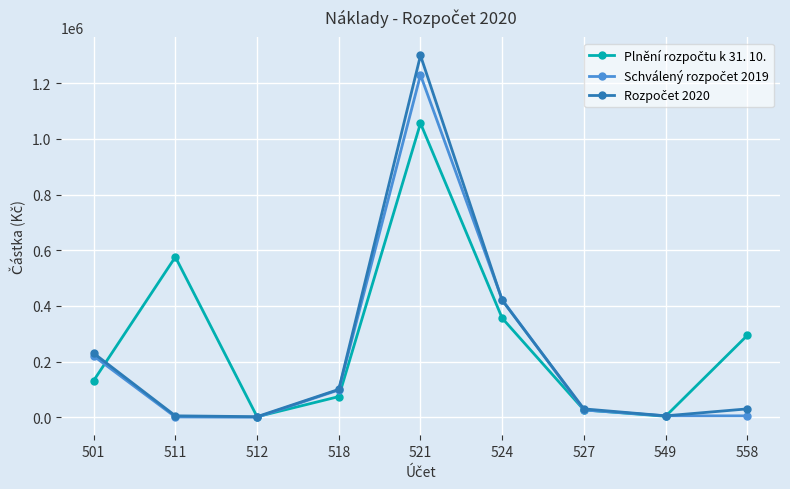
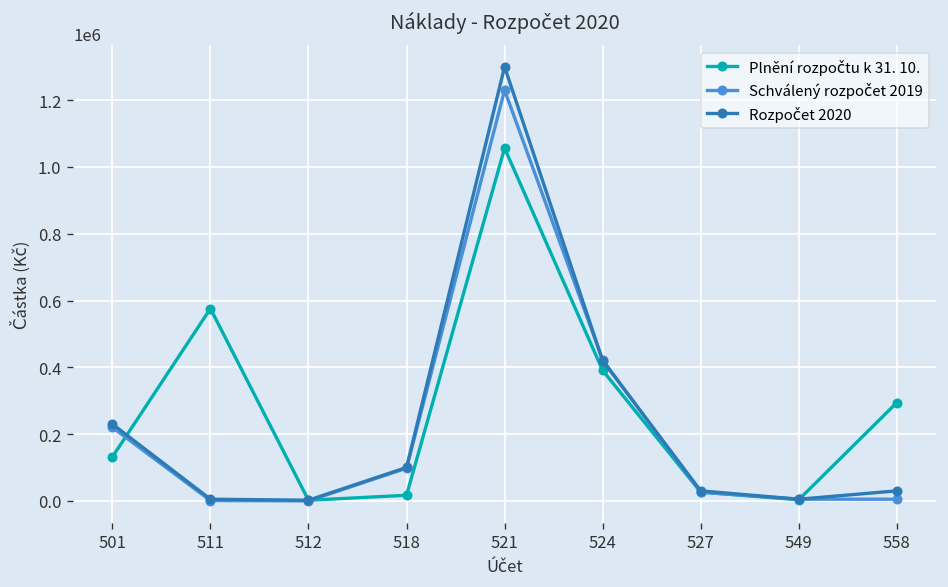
  {
    "Plnění rozpočtu k 31. 10.": {
      "501": 130000,
      "511": 580000,
-     "518": 70000,
+     "518": 20000,
      "521": 1060000,
-     "524": 360000,
+     "524": 390000,
      "558": 290000
    }
  }
